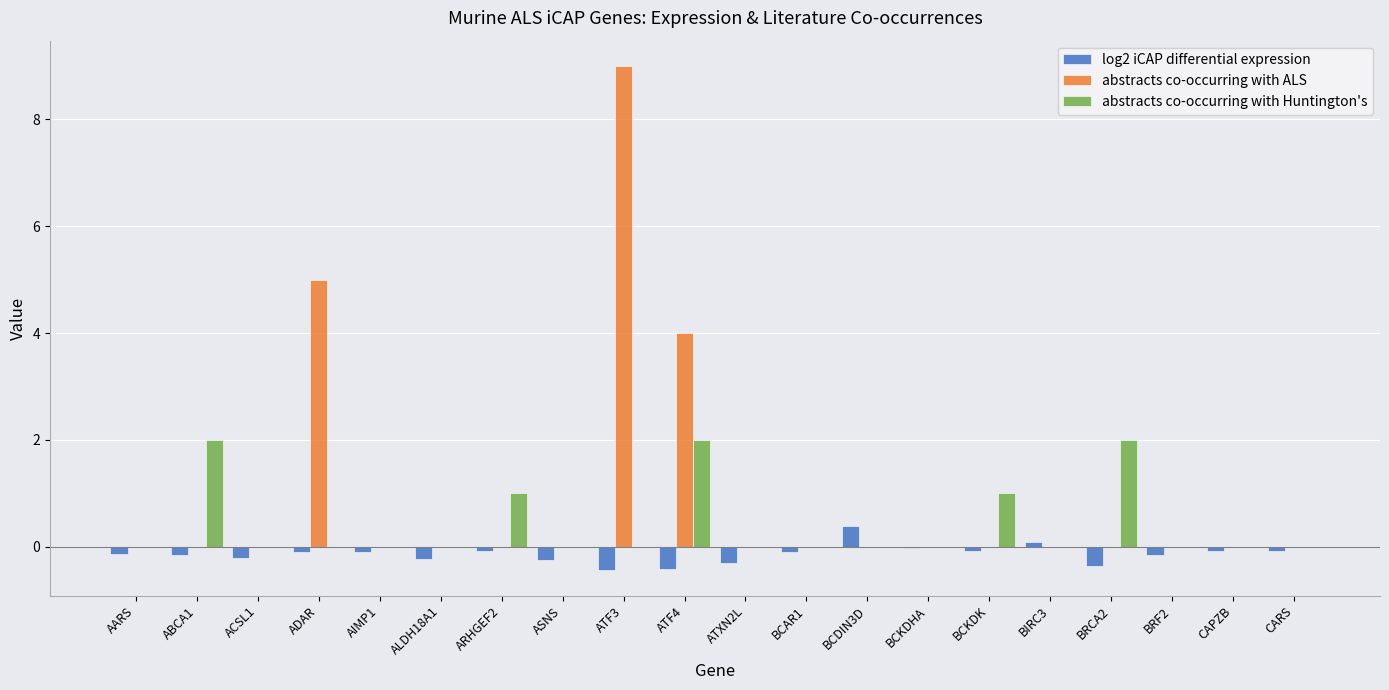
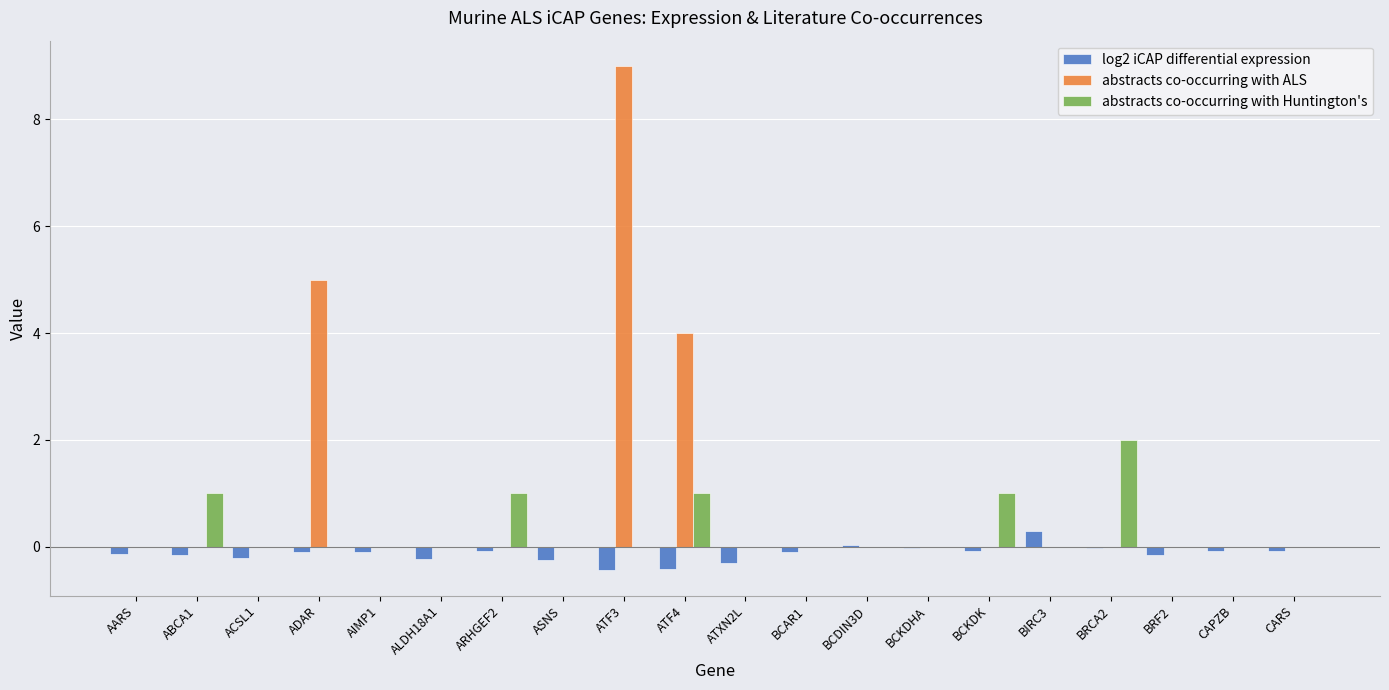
  {
    "log2 iCAP differential expression": {
      "AARS": -0.1,
      "ABCA1": -0.1,
      "ACSL1": -0.2,
      "ADAR": -0.1,
      "AIMP1": -0.1,
      "ALDH18A1": -0.2,
      "ARHGEF2": -0.1,
      "ASNS": -0.3,
      "ATF3": -0.4,
      "ATF4": -0.4,
      "ATXN2L": -0.3,
      "BCAR1": -0.1,
-     "BCDIN3D": 0.4,
+     "BCDIN3D": 0.0,
      "BCKDK": -0.1,
-     "BIRC3": 0.1,
-     "BRCA2": -0.4,
+     "BIRC3": 0.3,
+     "BRCA2": 0.0,
      "BRF2": -0.1,
      "CAPZB": -0.1,
      "CARS": -0.1
    },
    "abstracts co-occurring with ALS": {
      "AARS": 0.0,
      "ABCA1": 0.0,
      "ACSL1": 0.0,
      "ADAR": 5.0,
      "AIMP1": 0.0,
      "ALDH18A1": 0.0,
      "ARHGEF2": 0.0,
      "ASNS": 0.0,
      "ATF3": 9.0,
      "ATF4": 4.0,
      "ATXN2L": 0.0,
      "BCAR1": 0.0,
      "BCDIN3D": 0.0,
      "BCKDHA": 0.0,
      "BCKDK": 0.0,
      "BIRC3": 0.0,
      "BRCA2": 0.0,
      "BRF2": 0.0,
      "CAPZB": 0.0,
      "CARS": 0.0
    },
    "abstracts co-occurring with Huntington's": {
      "AARS": 0,
-     "ABCA1": 2,
+     "ABCA1": 1,
      "ACSL1": 0,
      "ADAR": 0,
      "AIMP1": 0,
      "ALDH18A1": 0,
      "ARHGEF2": 1,
      "ASNS": 0,
      "ATF3": 0,
-     "ATF4": 2,
+     "ATF4": 1,
      "ATXN2L": 0,
      "BCAR1": 0,
      "BCDIN3D": 0,
      "BCKDHA": 0,
      "BCKDK": 1,
      "BIRC3": 0,
      "BRCA2": 2,
      "BRF2": 0,
      "CAPZB": 0,
      "CARS": 0
    }
  }
